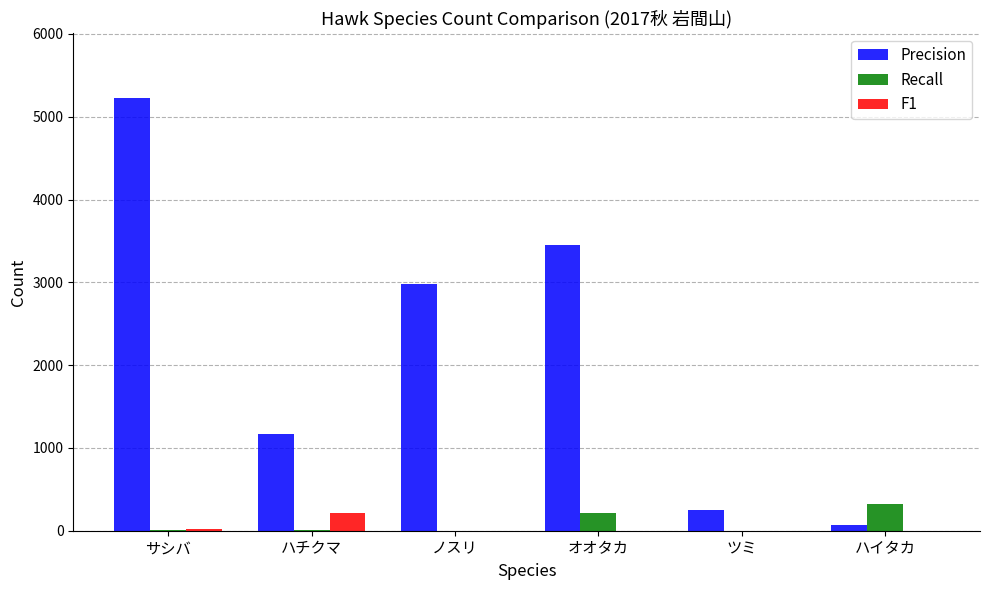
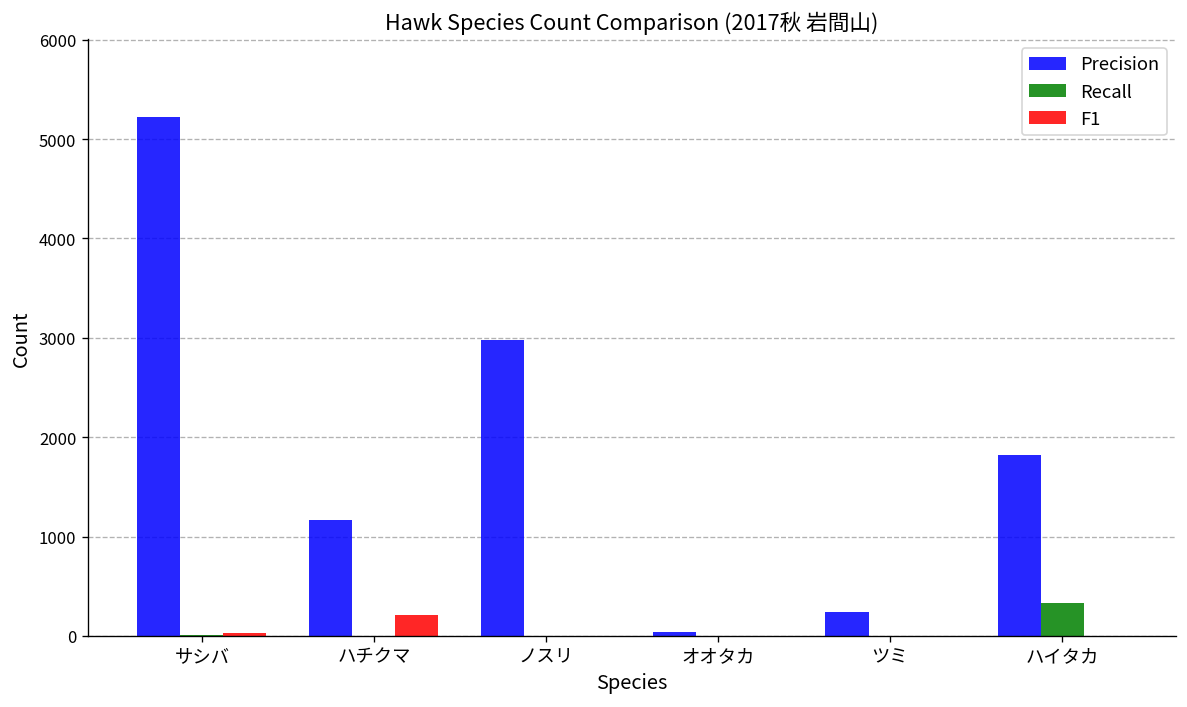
  {
    "Precision": {
      "サシバ": 5200,
      "ハチクマ": 1200,
      "ノスリ": 3000,
-     "オオタカ": 3500,
+     "オオタカ": 0,
      "ツミ": 200,
-     "ハイタカ": 100
+     "ハイタカ": 1800
    },
    "Recall": {
-     "オオタカ": 200,
+     "オオタカ": 0,
      "ツミ": 0,
      "ハイタカ": 300
    },
    "F1": {
      "ハチクマ": 200,
      "オオタカ": 0,
      "ツミ": 0,
      "ハイタカ": 0
    }
  }
